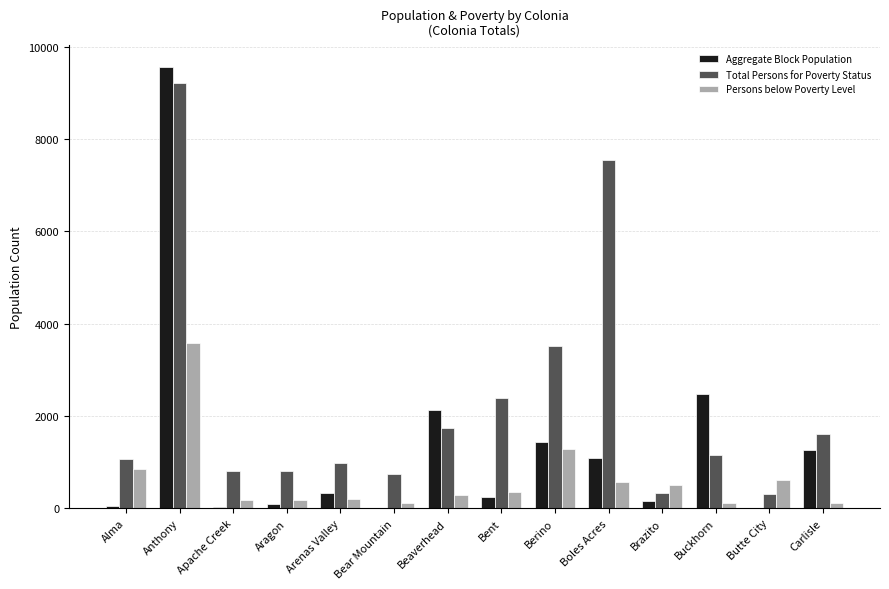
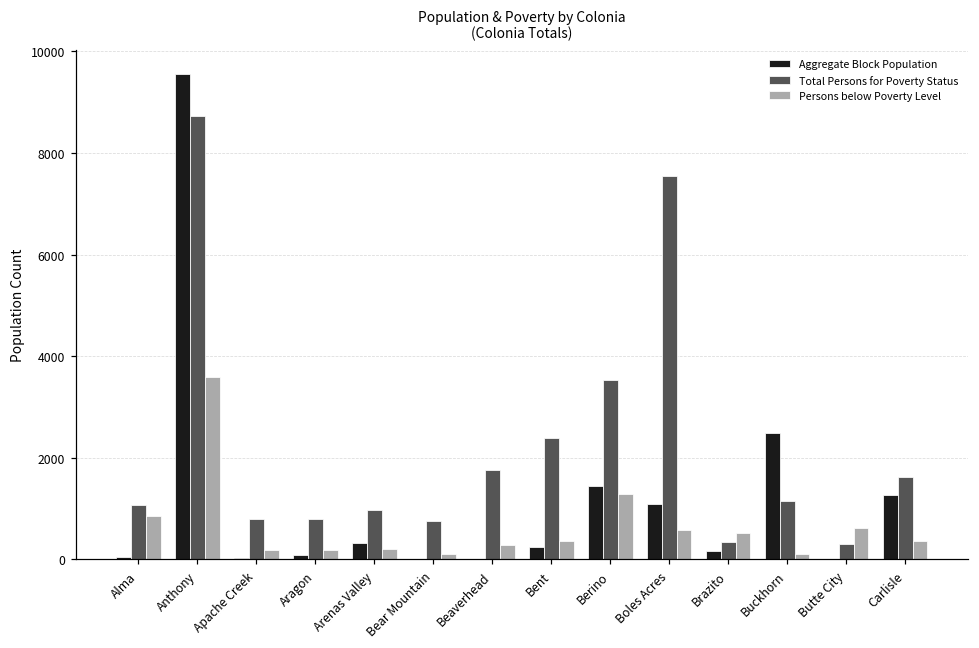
  {
    "Aggregate Block Population": {
      "Anthony": 9600,
      "Aragon": 100,
      "Arenas Valley": 300,
-     "Beaverhead": 2100,
+     "Beaverhead": 0,
      "Bent": 300,
      "Berino": 1400,
      "Boles Acres": 1100,
      "Brazito": 200,
      "Buckhorn": 2500,
      "Carlisle": 1300
    },
    "Total Persons for Poverty Status": {
      "Alma": 1100,
-     "Anthony": 9200,
+     "Anthony": 8700,
      "Apache Creek": 800,
      "Aragon": 800,
      "Arenas Valley": 1000,
      "Bear Mountain": 700,
      "Beaverhead": 1800,
      "Bent": 2400,
      "Berino": 3500,
      "Boles Acres": 7500,
      "Brazito": 300,
      "Buckhorn": 1100,
      "Butte City": 300,
      "Carlisle": 1600
    },
    "Persons below Poverty Level": {
      "Alma": 900,
      "Anthony": 3600,
      "Apache Creek": 200,
      "Aragon": 200,
      "Arenas Valley": 200,
      "Bear Mountain": 100,
      "Beaverhead": 300,
      "Bent": 400,
      "Berino": 1300,
      "Boles Acres": 600,
      "Brazito": 500,
      "Buckhorn": 100,
      "Butte City": 600,
-     "Carlisle": 100
+     "Carlisle": 400
    }
  }
